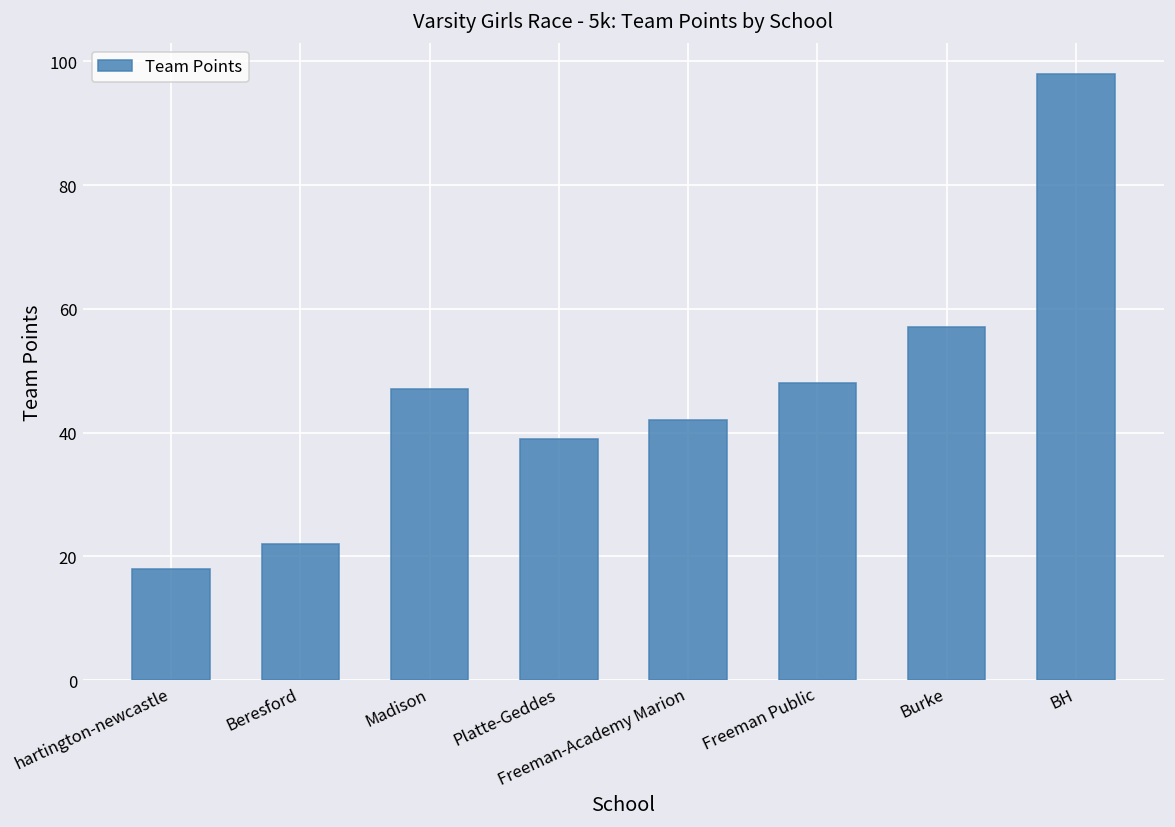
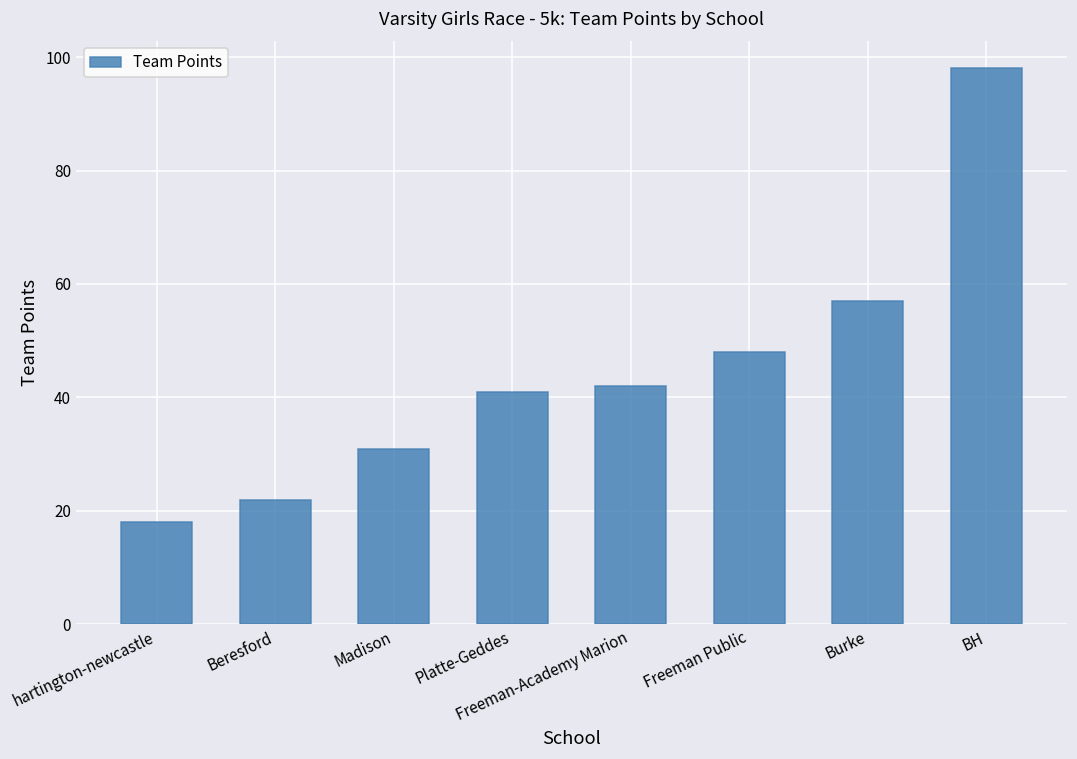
  {
    "hartington-newcastle": 18,
    "Beresford": 22,
-   "Madison": 47,
-   "Platte-Geddes": 39,
+   "Madison": 31,
+   "Platte-Geddes": 41,
    "Freeman-Academy Marion": 42,
    "Freeman Public": 48,
    "Burke": 57,
    "BH": 98
  }
